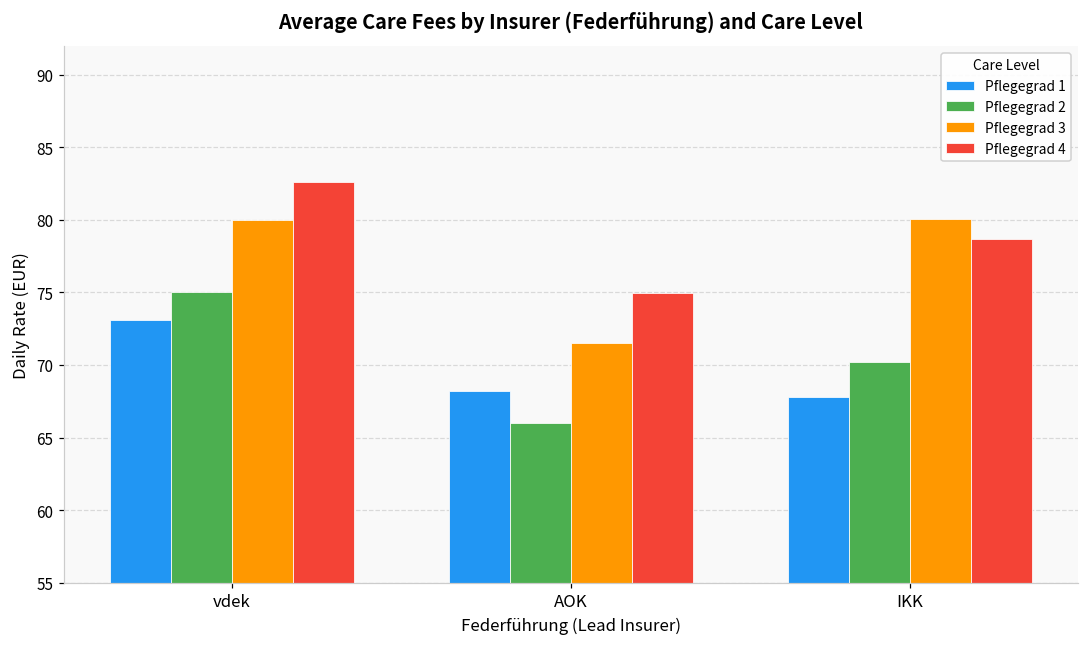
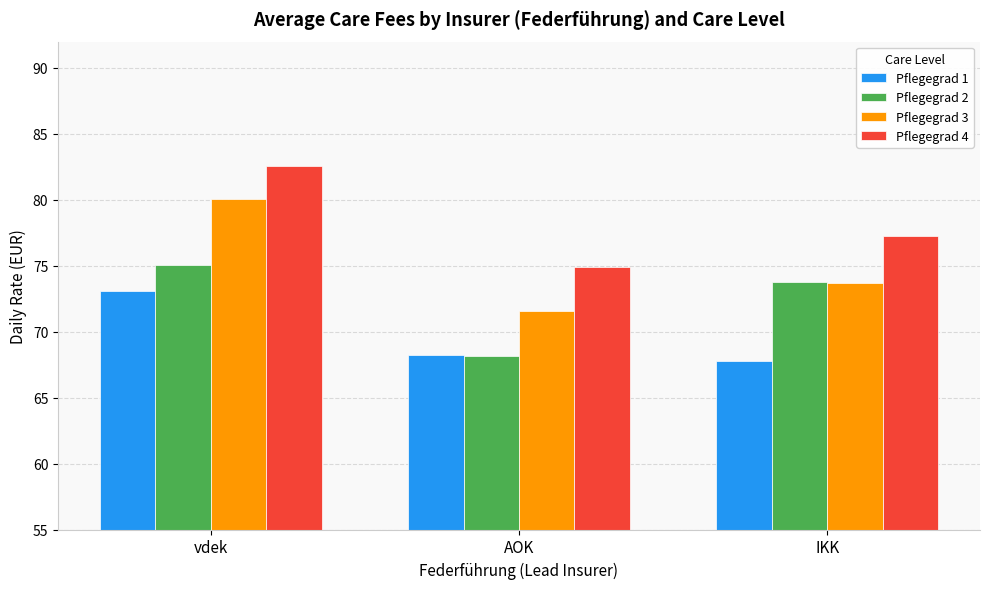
  {
    "Pflegegrad 1": {
      "vdek": 73.1,
      "AOK": 68.2,
      "IKK": 67.8
    },
    "Pflegegrad 2": {
      "vdek": 75.1,
-     "AOK": 66.0,
-     "IKK": 70.2
+     "AOK": 68.2,
+     "IKK": 73.7
    },
    "Pflegegrad 3": {
      "vdek": 80.0,
      "AOK": 71.5,
-     "IKK": 80.1
+     "IKK": 73.7
    },
    "Pflegegrad 4": {
      "vdek": 82.6,
      "AOK": 74.9,
-     "IKK": 78.7
+     "IKK": 77.2
    }
  }
